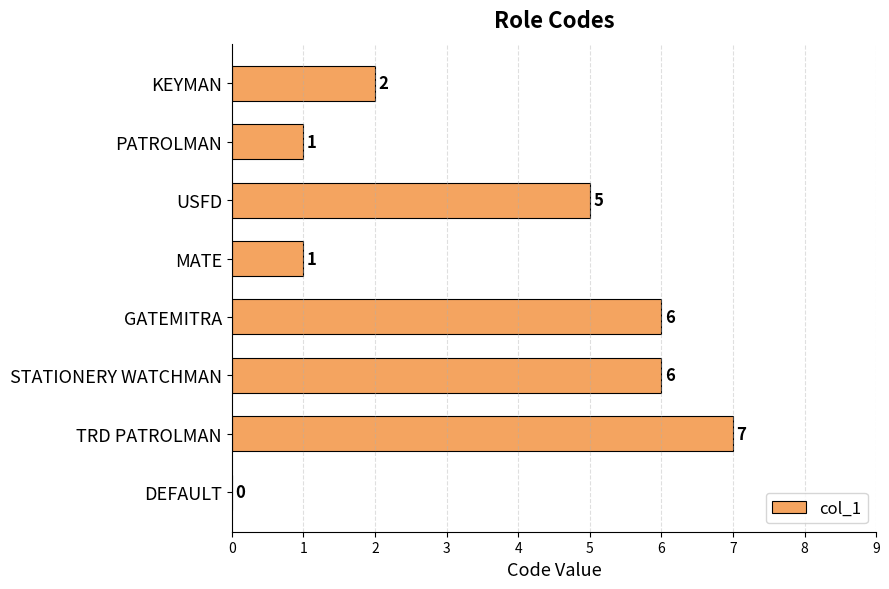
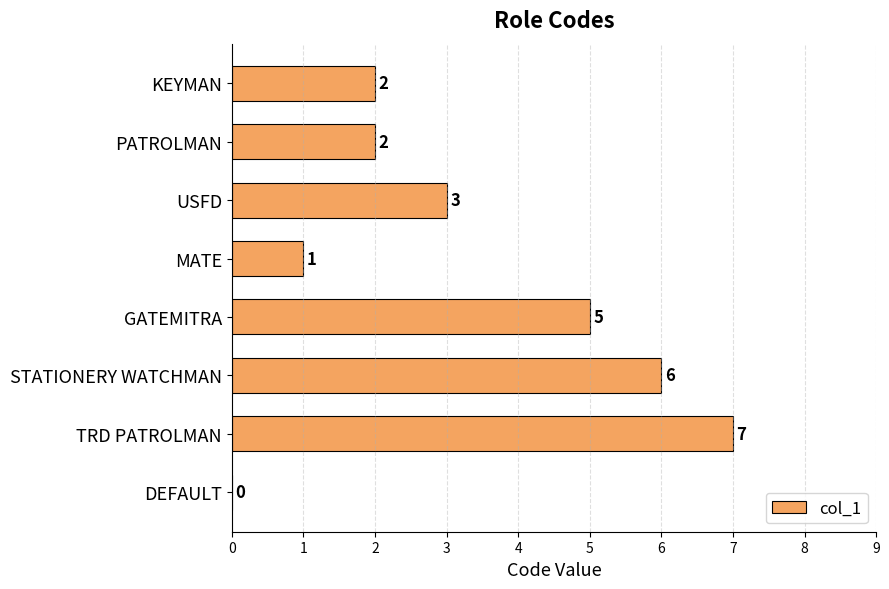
  {
    "KEYMAN": 2,
-   "PATROLMAN": 1,
-   "USFD": 5,
+   "PATROLMAN": 2,
+   "USFD": 3,
    "MATE": 1,
-   "GATEMITRA": 6,
+   "GATEMITRA": 5,
    "STATIONERY WATCHMAN": 6,
    "TRD PATROLMAN": 7,
    "DEFAULT": 0
  }
